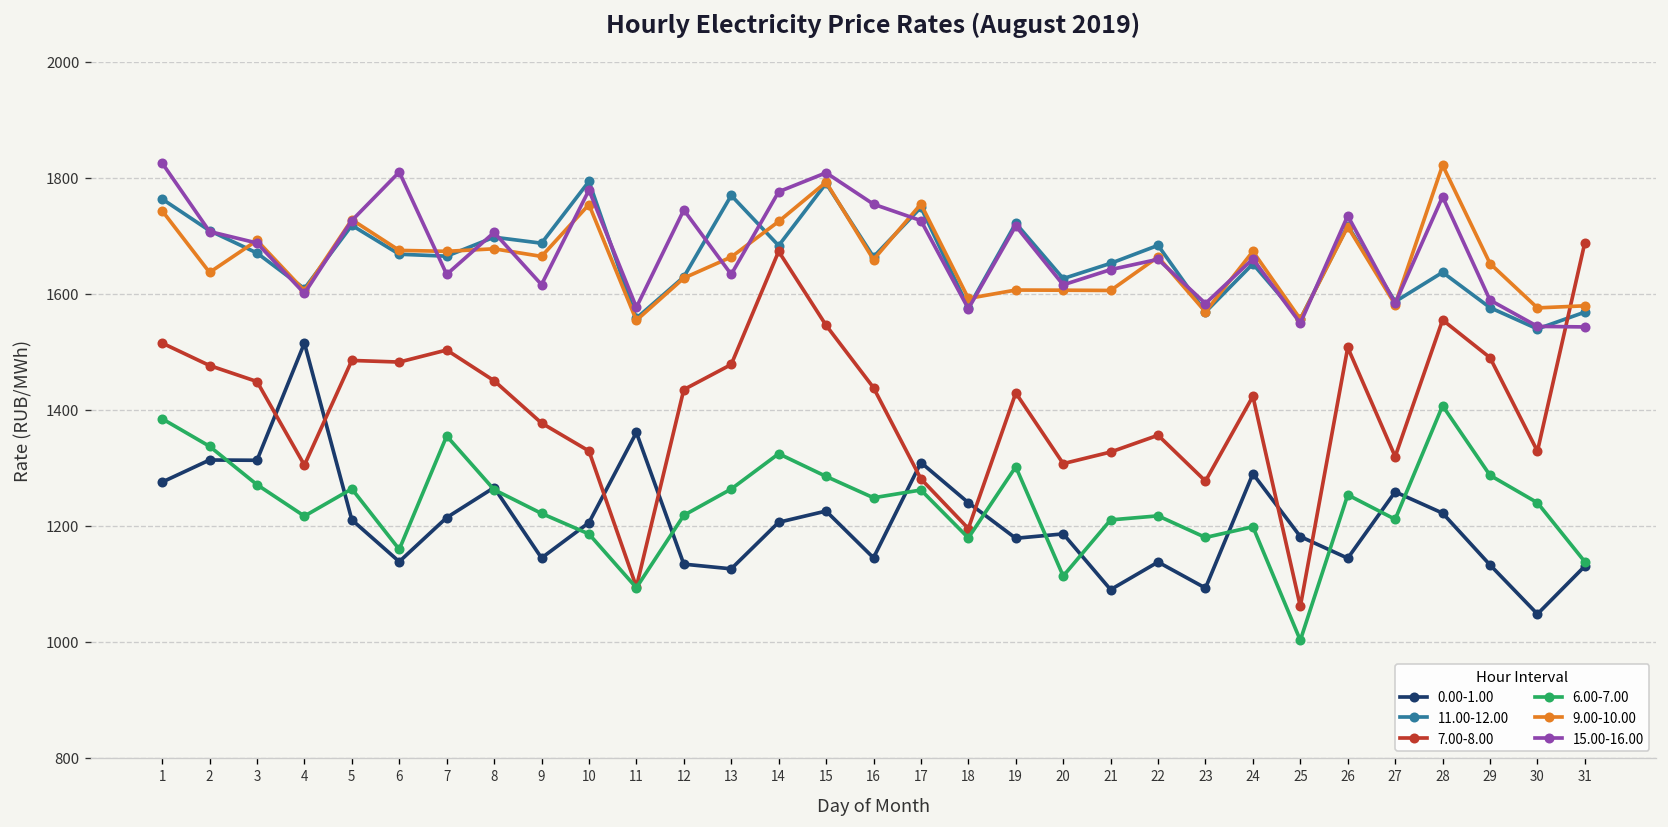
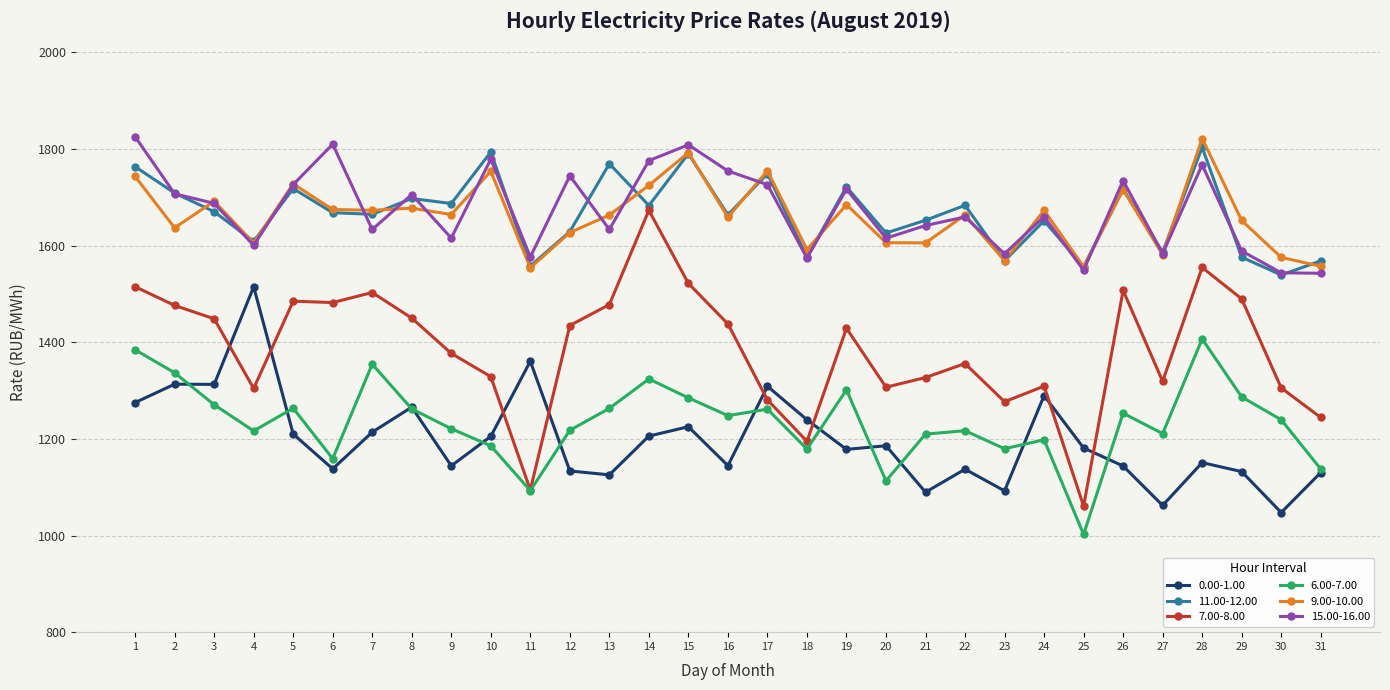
  {
    "0.00-1.00": {
      "1": 1280,
      "2": 1310,
      "3": 1310,
      "4": 1510,
      "5": 1210,
      "6": 1140,
      "7": 1210,
      "9": 1140,
      "10": 1210,
      "11": 1360,
      "12": 1130,
      "13": 1130,
      "14": 1210,
      "15": 1230,
      "16": 1140,
      "17": 1310,
      "18": 1240,
      "19": 1180,
      "20": 1190,
      "21": 1090,
      "22": 1140,
      "23": 1090,
      "24": 1290,
      "25": 1180,
      "26": 1140,
-     "27": 1260,
-     "28": 1220,
+     "27": 1060,
+     "28": 1150,
      "29": 1130,
      "30": 1050,
      "31": 1130
    },
    "11.00-12.00": {
      "1": 1760,
      "3": 1670,
      "5": 1720,
      "6": 1670,
      "7": 1660,
      "8": 1700,
      "9": 1690,
      "10": 1790,
      "13": 1770,
      "14": 1680,
      "17": 1750,
      "20": 1630,
      "21": 1650,
      "22": 1680,
      "24": 1650,
-     "28": 1640,
+     "28": 1800,
      "29": 1580,
      "31": 1570
    },
    "7.00-8.00": {
      "1": 1520,
      "2": 1480,
      "3": 1450,
      "4": 1300,
      "5": 1490,
      "6": 1480,
      "7": 1500,
      "8": 1450,
      "9": 1380,
      "10": 1330,
      "12": 1430,
      "13": 1480,
      "14": 1670,
-     "15": 1550,
+     "15": 1520,
      "16": 1440,
      "17": 1280,
      "18": 1200,
      "19": 1430,
      "20": 1310,
      "21": 1330,
      "22": 1360,
      "23": 1280,
-     "24": 1420,
+     "24": 1310,
      "25": 1060,
      "26": 1510,
      "27": 1320,
      "28": 1550,
      "29": 1490,
-     "30": 1330,
-     "31": 1690
+     "30": 1310,
+     "31": 1240
    },
    "6.00-7.00": {
      "1": 1380,
      "2": 1340,
      "3": 1270,
      "4": 1220,
      "5": 1260,
      "6": 1160,
      "7": 1350,
      "9": 1220,
      "10": 1190,
      "12": 1220,
      "13": 1260,
      "14": 1320,
      "15": 1290,
      "16": 1250,
      "17": 1260,
      "18": 1180,
      "19": 1300,
      "20": 1110,
      "21": 1210,
      "22": 1220,
      "23": 1180,
      "24": 1200,
      "25": 1000,
      "26": 1250,
      "27": 1210,
      "28": 1410,
      "29": 1290,
      "30": 1240,
      "31": 1140
    },
    "9.00-10.00": {
      "1": 1740,
      "2": 1640,
      "6": 1670,
      "7": 1670,
      "8": 1680,
      "9": 1660,
      "10": 1750,
      "13": 1660,
      "14": 1720,
      "17": 1750,
      "18": 1590,
-     "19": 1610,
+     "19": 1680,
      "20": 1610,
      "21": 1610,
      "24": 1670,
      "28": 1820,
      "29": 1650,
      "30": 1580,
-     "31": 1580
+     "31": 1560
    },
    "15.00-16.00": {
      "1": 1830,
      "6": 1810,
      "7": 1630,
      "8": 1710,
      "9": 1620,
      "10": 1780,
      "11": 1580,
      "12": 1740,
      "13": 1630,
      "14": 1780,
      "15": 1810,
      "16": 1750,
      "17": 1730,
      "20": 1620,
      "21": 1640,
      "23": 1580,
      "24": 1660,
      "25": 1550,
      "26": 1730,
      "28": 1770,
      "29": 1590,
      "31": 1540
    }
  }
